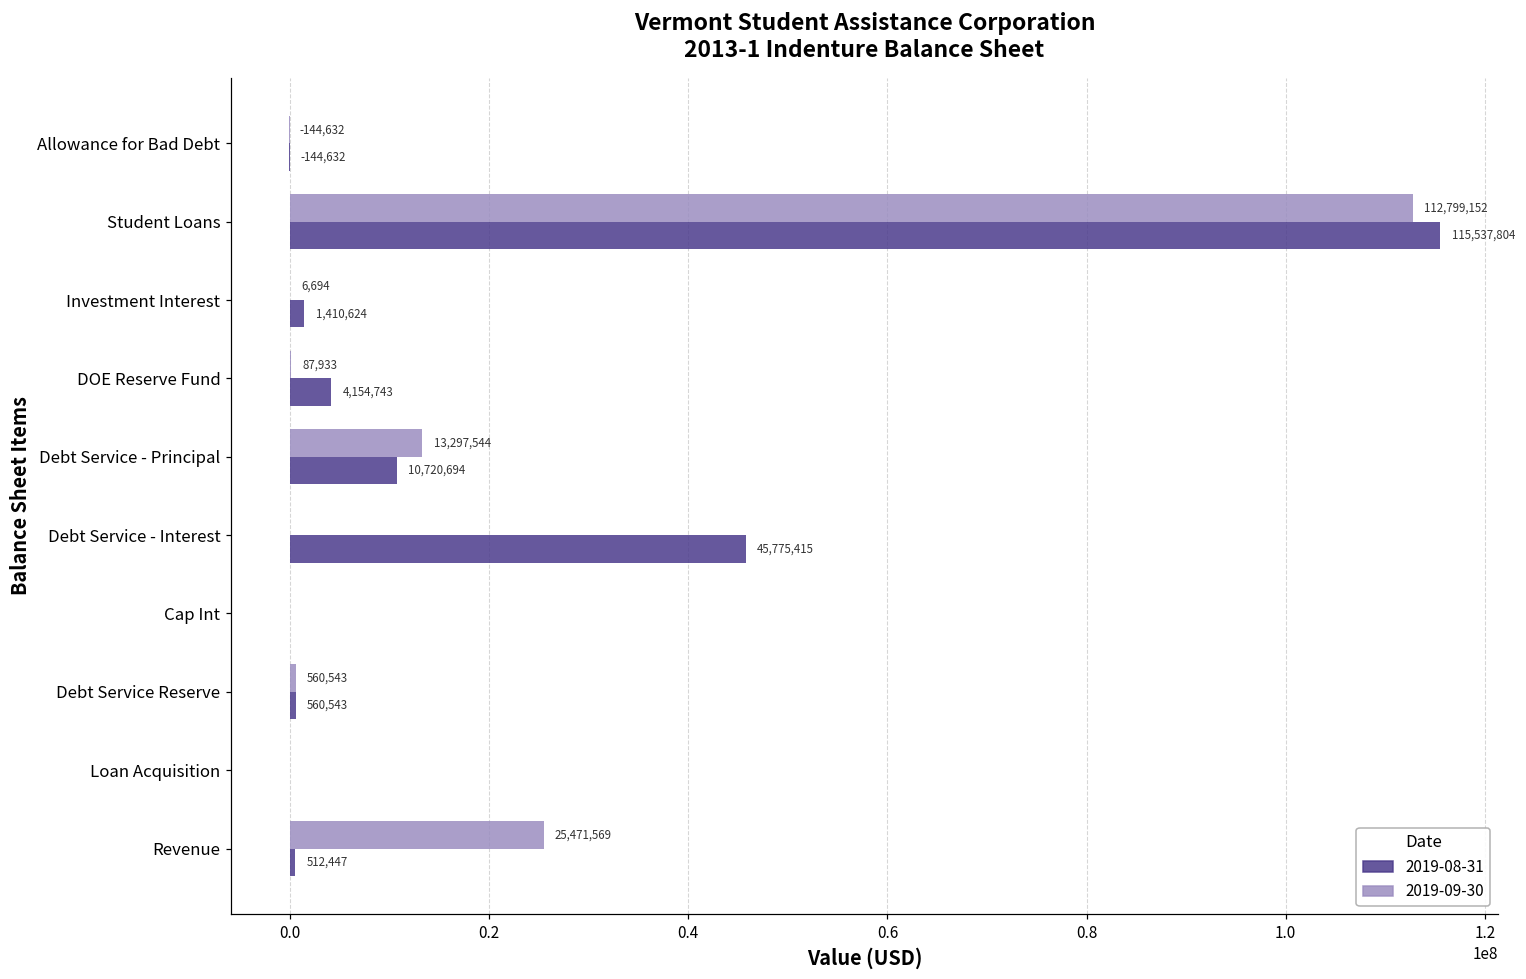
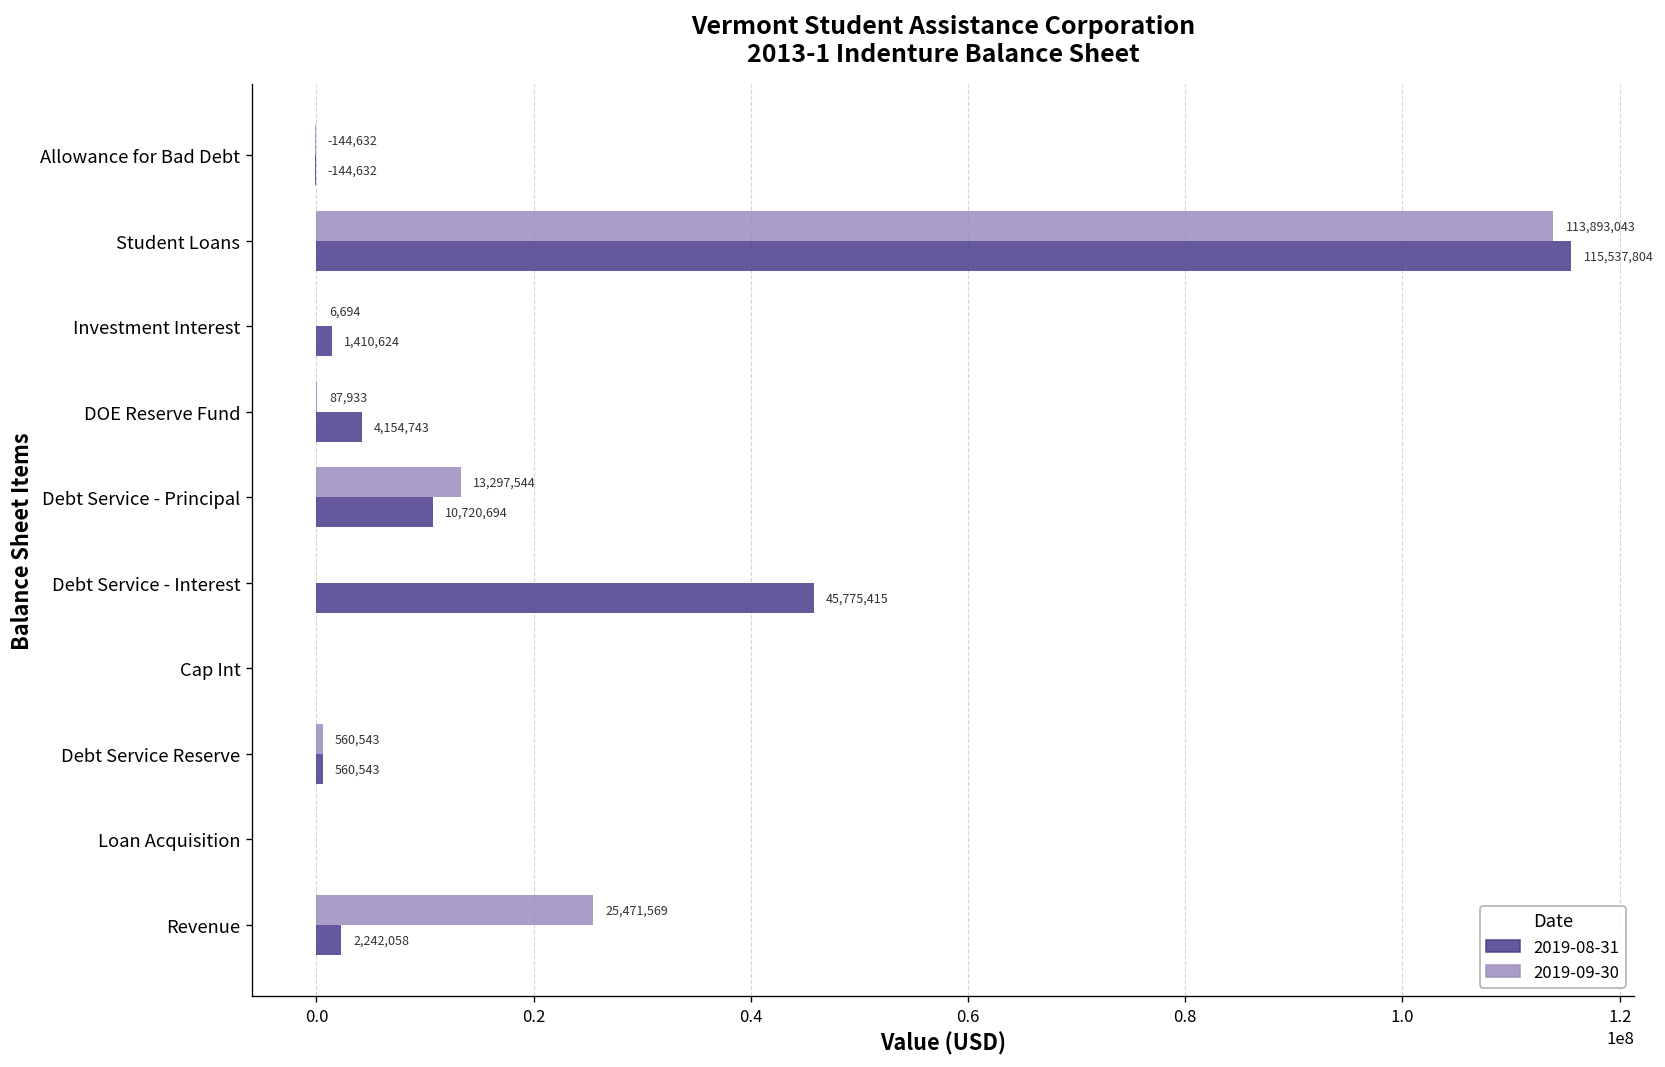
  {
    "2019-08-31": {
      "Allowance for Bad Debt": "-144,632",
      "Student Loans": "115,537,804",
      "Investment Interest": "1,410,624",
      "DOE Reserve Fund": "4,154,743",
      "Debt Service - Principal": "10,720,694",
      "Debt Service - Interest": "45,775,415",
      "Debt Service Reserve": "560,543",
-     "Revenue": "512,447"
+     "Revenue": "2,242,058"
    },
    "2019-09-30": {
      "Allowance for Bad Debt": "-144,632",
-     "Student Loans": "112,799,152",
+     "Student Loans": "113,893,043",
      "Investment Interest": "6,694",
      "DOE Reserve Fund": "87,933",
      "Debt Service - Principal": "13,297,544",
      "Debt Service Reserve": "560,543",
      "Revenue": "25,471,569"
    }
  }
